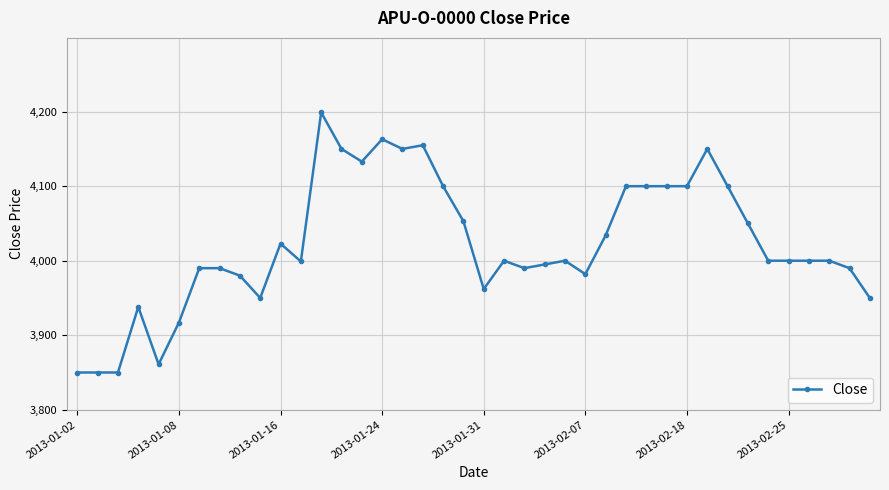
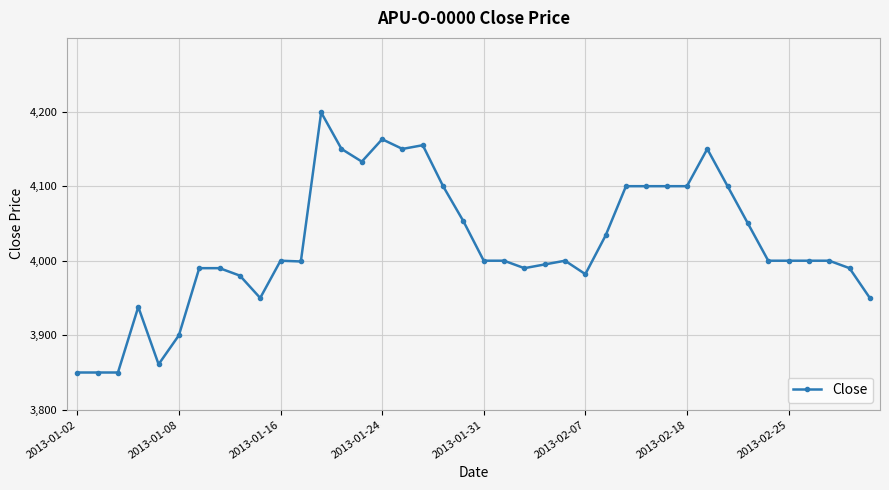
  {
    "2013-01-02": "3,850",
-   "2013-01-08": "3,920",
-   "2013-01-16": "4,020",
+   "2013-01-08": "3,900",
+   "2013-01-16": "4,000",
    "2013-01-24": "4,160",
-   "2013-01-31": "3,960",
+   "2013-01-31": "4,000",
    "2013-02-07": "3,980",
    "2013-02-18": "4,100",
    "2013-02-25": "4,000"
  }
